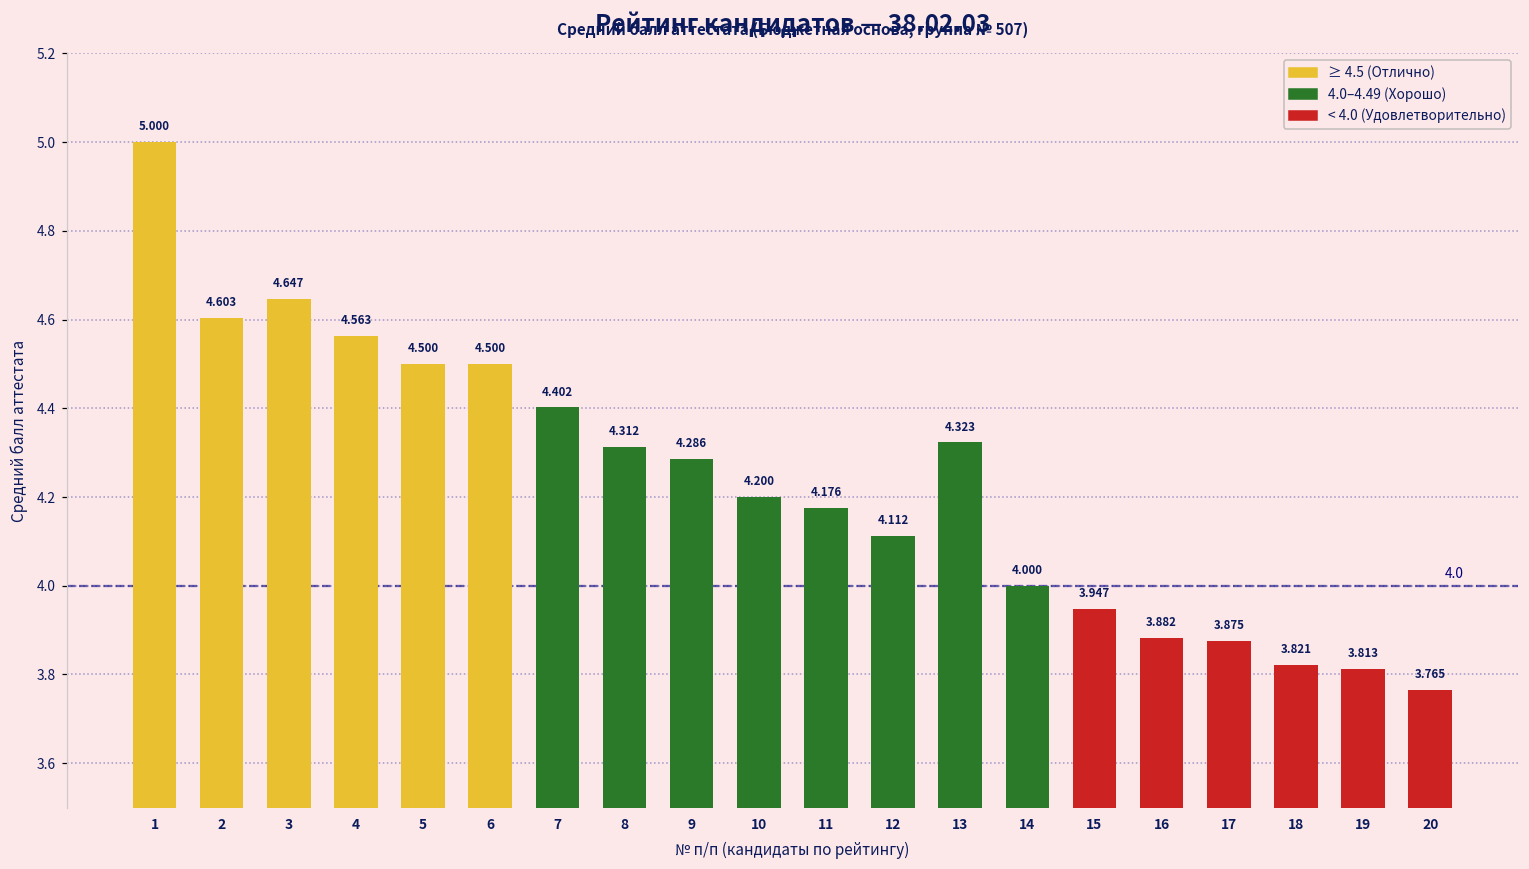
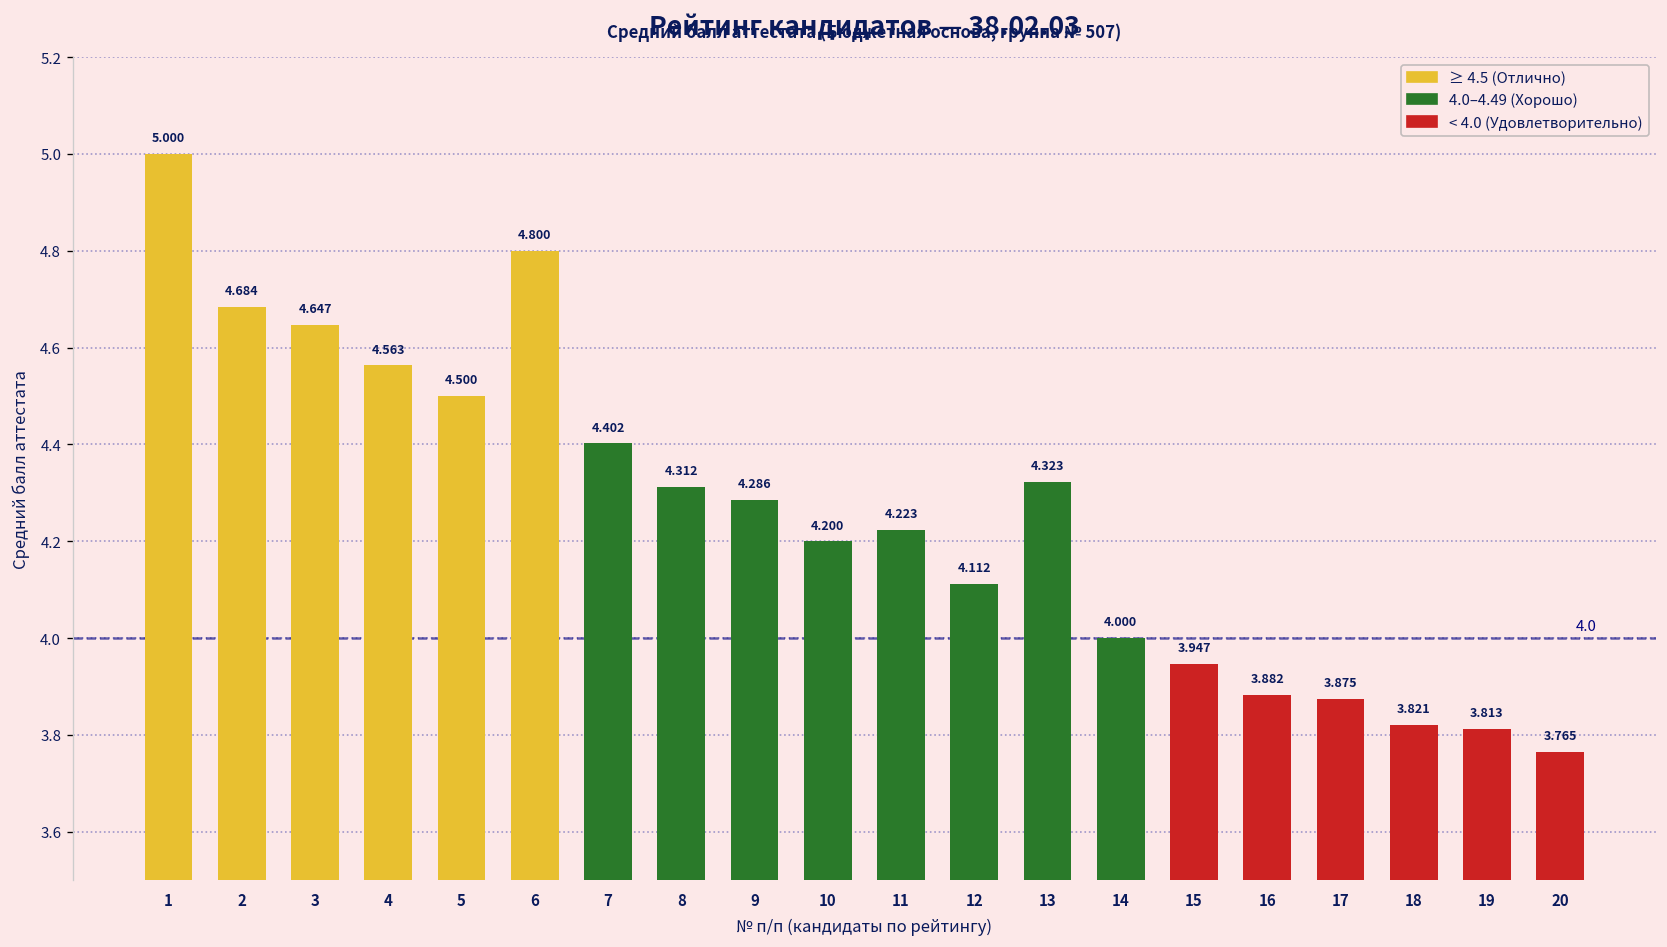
  {
    "≥ 4.5 (Отлично)": {
      "1": 5.000,
-     "2": 4.603,
+     "2": 4.684,
      "3": 4.647,
      "4": 4.563,
      "5": 4.500,
-     "6": 4.500
+     "6": 4.800
    },
    "4.0–4.49 (Хорошо)": {
      "7": 4.402,
      "8": 4.312,
      "9": 4.286,
      "10": 4.200,
-     "11": 4.176,
+     "11": 4.223,
      "12": 4.112,
      "13": 4.323,
      "14": 4.000
    },
    "< 4.0 (Удовлетворительно)": {
      "15": 3.947,
      "16": 3.882,
      "17": 3.875,
      "18": 3.821,
      "19": 3.813,
      "20": 3.765
    }
  }
